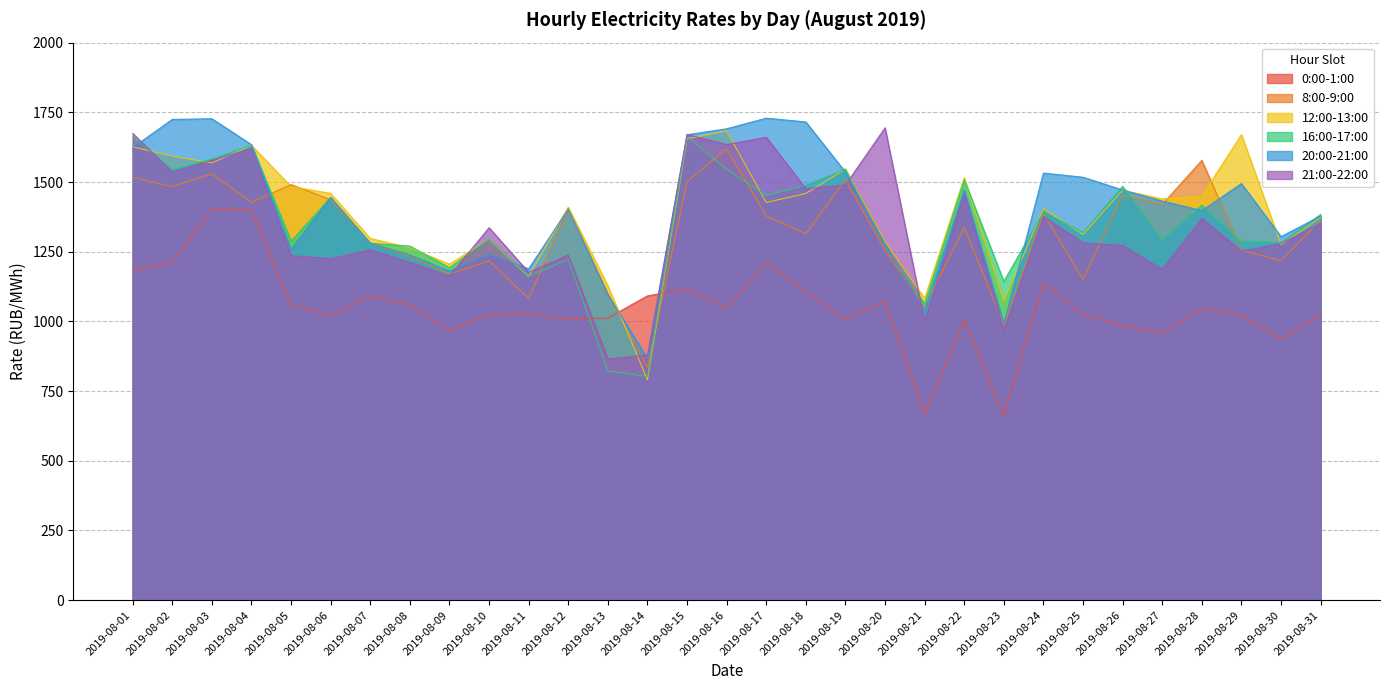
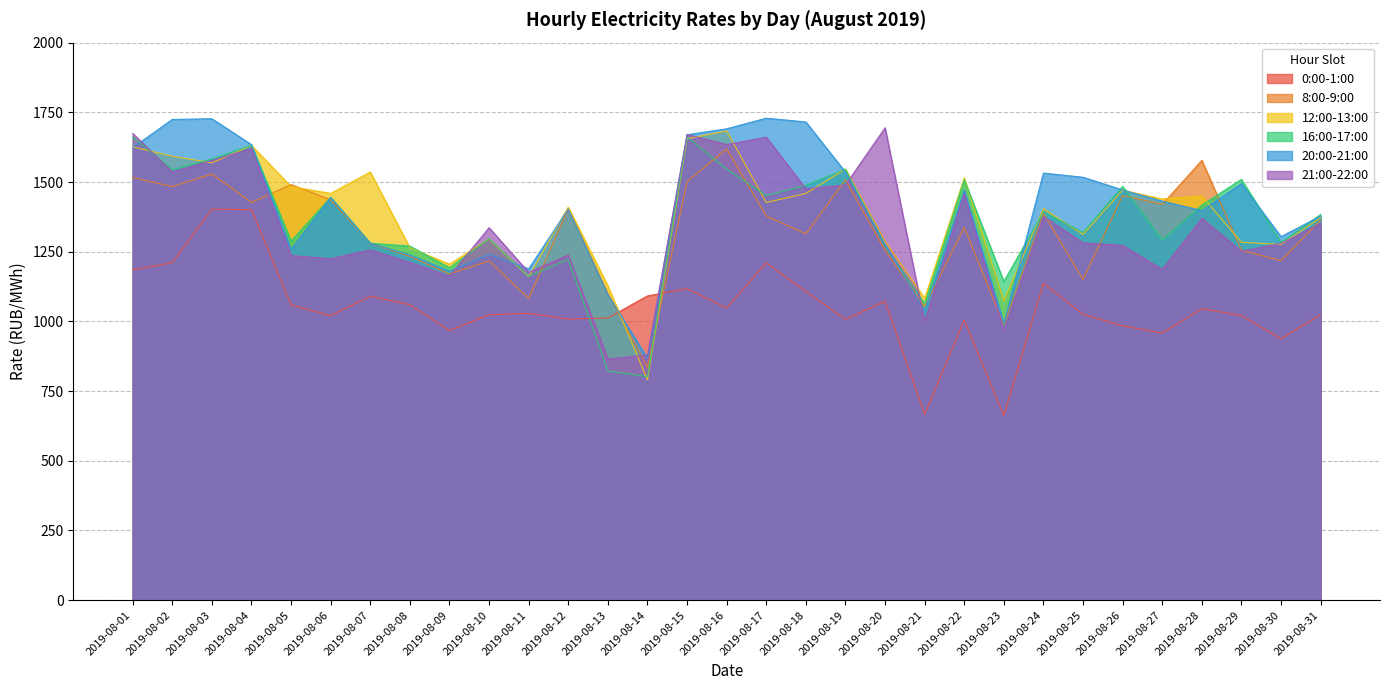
  {
    "12:00-13:00": {
      "2019-08-02": 1590,
      "2019-08-06": 1460,
-     "2019-08-07": 1300,
+     "2019-08-07": 1540,
      "2019-08-09": 1210,
      "2019-08-13": 1130,
      "2019-08-14": 790,
      "2019-08-17": 1430,
      "2019-08-18": 1460,
      "2019-08-20": 1290,
      "2019-08-21": 1080,
      "2019-08-23": 1070,
      "2019-08-24": 1400,
      "2019-08-28": 1450,
-     "2019-08-29": 1670
+     "2019-08-29": 1280
    },
    "16:00-17:00": {
      "2019-08-01": 1660,
      "2019-08-05": 1290,
      "2019-08-09": 1190,
      "2019-08-12": 1220,
      "2019-08-13": 820,
      "2019-08-14": 800,
      "2019-08-16": 1550,
      "2019-08-17": 1450,
      "2019-08-18": 1490,
      "2019-08-21": 1060,
      "2019-08-23": 1140,
      "2019-08-26": 1480,
      "2019-08-27": 1290,
      "2019-08-28": 1420,
-     "2019-08-29": 1290
+     "2019-08-29": 1510
    },
    "20:00-21:00": {
      "2019-08-02": 1720,
      "2019-08-03": 1730,
      "2019-08-05": 1260,
      "2019-08-09": 1180,
      "2019-08-10": 1240,
      "2019-08-11": 1190,
      "2019-08-14": 870,
      "2019-08-17": 1730,
      "2019-08-18": 1720,
      "2019-08-19": 1540,
      "2019-08-21": 1040,
      "2019-08-22": 1470,
      "2019-08-24": 1530,
      "2019-08-25": 1520,
      "2019-08-28": 1400,
      "2019-08-29": 1490,
      "2019-08-30": 1300
    },
    "21:00-22:00": {
      "2019-08-01": 1670,
      "2019-08-04": 1620,
      "2019-08-05": 1240,
      "2019-08-06": 1230,
      "2019-08-07": 1260,
      "2019-08-08": 1210,
      "2019-08-10": 1340,
      "2019-08-11": 1180,
      "2019-08-12": 1240,
      "2019-08-13": 870,
      "2019-08-14": 880,
      "2019-08-16": 1630,
      "2019-08-17": 1660,
      "2019-08-18": 1480,
      "2019-08-19": 1490,
      "2019-08-20": 1690,
      "2019-08-21": 1000,
      "2019-08-22": 1460,
      "2019-08-23": 970,
      "2019-08-24": 1380,
      "2019-08-25": 1280,
      "2019-08-26": 1270,
      "2019-08-27": 1190,
      "2019-08-28": 1370,
      "2019-08-31": 1350
    }
  }
